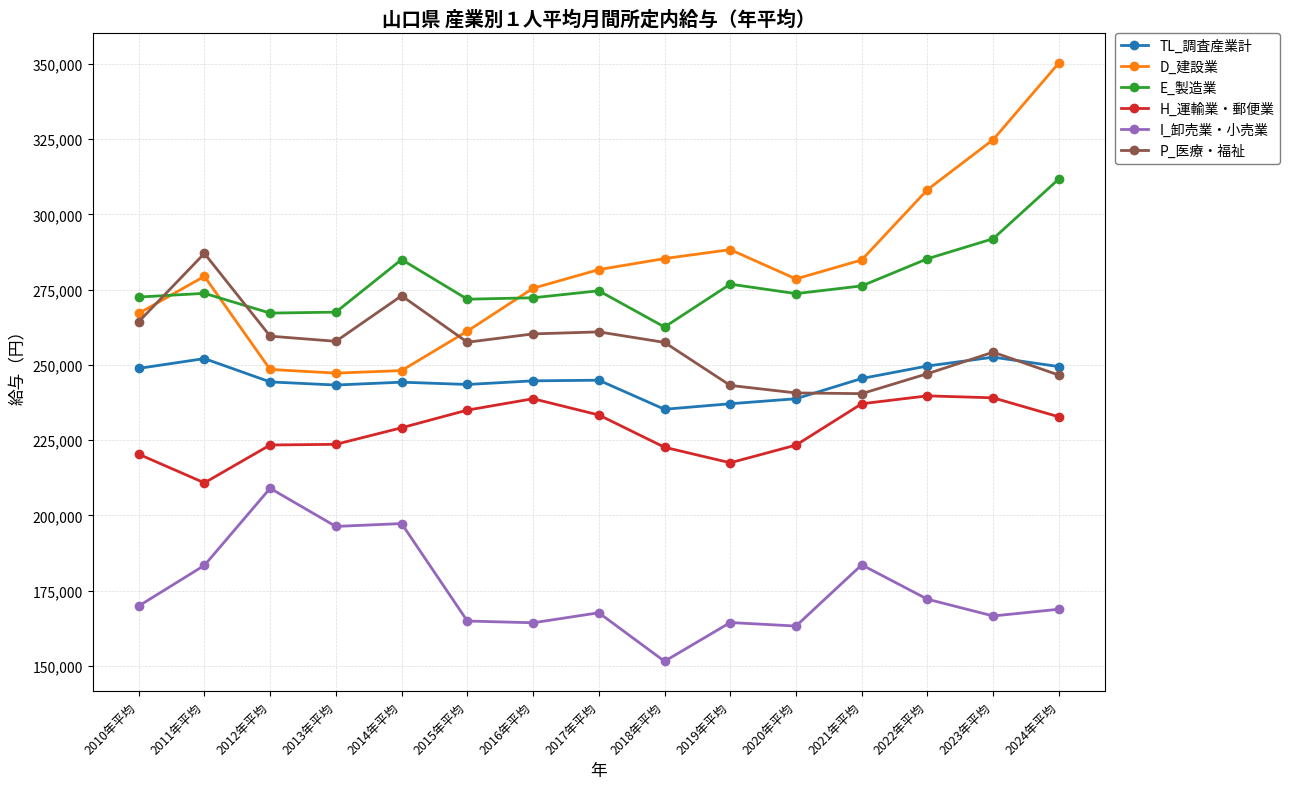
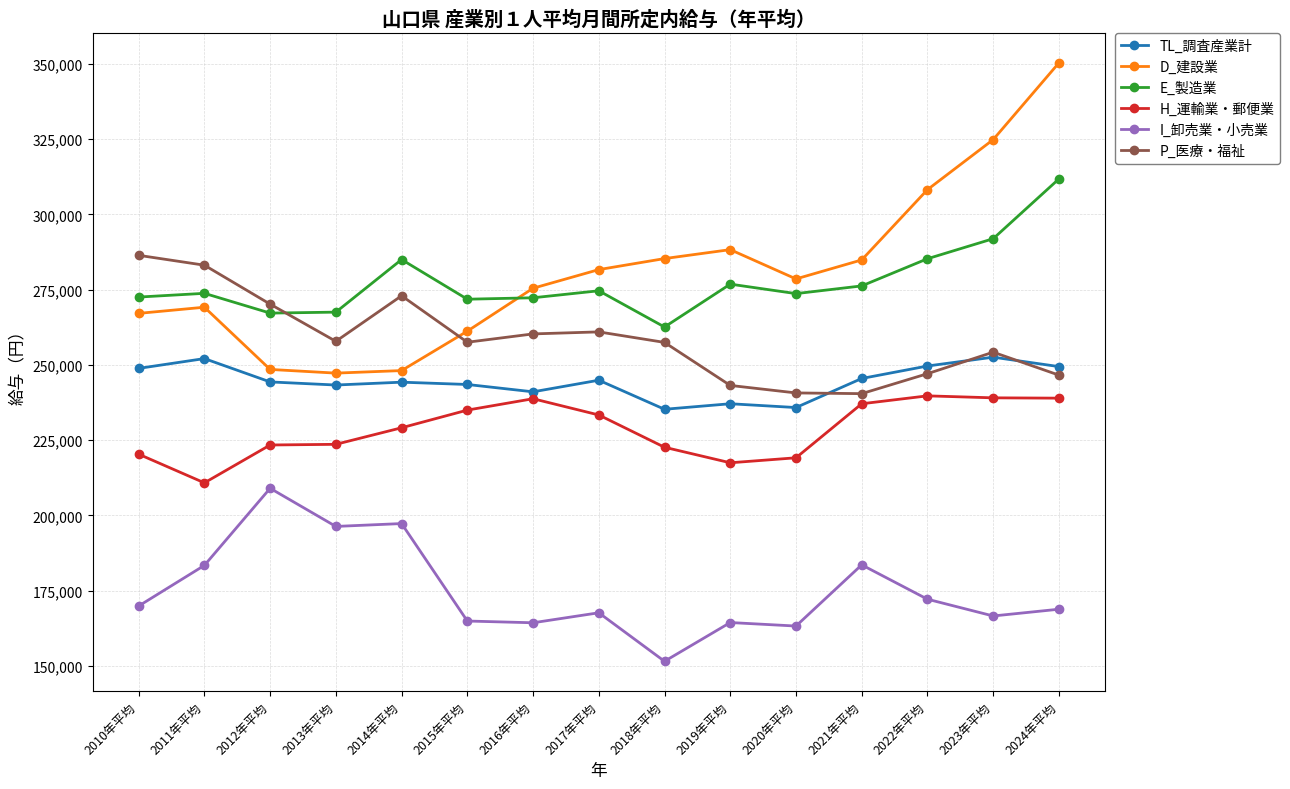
  {
    "TL_調査産業計": {
      "2010年平均": "249,000",
      "2011年平均": "252,000",
      "2012年平均": "244,000",
      "2013年平均": "243,000",
      "2014年平均": "244,000",
      "2015年平均": "243,000",
-     "2016年平均": "245,000",
+     "2016年平均": "241,000",
      "2017年平均": "245,000",
      "2018年平均": "235,000",
      "2019年平均": "237,000",
-     "2020年平均": "239,000",
+     "2020年平均": "236,000",
      "2021年平均": "245,000",
      "2022年平均": "250,000",
      "2023年平均": "253,000",
      "2024年平均": "249,000"
    },
    "D_建設業": {
      "2010年平均": "267,000",
-     "2011年平均": "279,000",
+     "2011年平均": "269,000",
      "2012年平均": "248,000",
      "2013年平均": "247,000",
      "2014年平均": "248,000",
      "2015年平均": "261,000",
      "2016年平均": "275,000",
      "2017年平均": "282,000",
      "2018年平均": "285,000",
      "2019年平均": "288,000",
      "2020年平均": "279,000",
      "2021年平均": "285,000",
      "2022年平均": "308,000",
      "2023年平均": "325,000",
      "2024年平均": "350,000"
    },
    "E_製造業": {
      "2010年平均": "273,000",
      "2011年平均": "274,000",
      "2012年平均": "267,000",
      "2013年平均": "268,000",
      "2014年平均": "285,000",
      "2015年平均": "272,000",
      "2016年平均": "272,000",
      "2017年平均": "275,000",
      "2018年平均": "263,000",
      "2019年平均": "277,000",
      "2020年平均": "274,000",
      "2021年平均": "276,000",
      "2022年平均": "285,000",
      "2023年平均": "292,000",
      "2024年平均": "312,000"
    },
    "H_運輸業・郵便業": {
      "2010年平均": "220,000",
      "2011年平均": "211,000",
      "2012年平均": "223,000",
      "2013年平均": "224,000",
      "2014年平均": "229,000",
      "2015年平均": "235,000",
      "2016年平均": "239,000",
      "2017年平均": "233,000",
      "2018年平均": "223,000",
      "2019年平均": "218,000",
-     "2020年平均": "223,000",
+     "2020年平均": "219,000",
      "2021年平均": "237,000",
      "2022年平均": "240,000",
      "2023年平均": "239,000",
-     "2024年平均": "233,000"
+     "2024年平均": "239,000"
    },
    "I_卸売業・小売業": {
      "2010年平均": "170,000",
      "2011年平均": "183,000",
      "2012年平均": "209,000",
      "2013年平均": "196,000",
      "2014年平均": "197,000",
      "2015年平均": "165,000",
      "2016年平均": "164,000",
      "2017年平均": "168,000",
      "2018年平均": "152,000",
      "2019年平均": "164,000",
      "2020年平均": "163,000",
      "2021年平均": "184,000",
      "2022年平均": "172,000",
      "2023年平均": "167,000",
      "2024年平均": "169,000"
    },
    "P_医療・福祉": {
-     "2010年平均": "264,000",
-     "2011年平均": "287,000",
-     "2012年平均": "260,000",
+     "2010年平均": "286,000",
+     "2011年平均": "283,000",
+     "2012年平均": "270,000",
      "2013年平均": "258,000",
      "2014年平均": "273,000",
      "2015年平均": "258,000",
      "2016年平均": "260,000",
      "2017年平均": "261,000",
      "2018年平均": "257,000",
      "2019年平均": "243,000",
      "2020年平均": "241,000",
      "2021年平均": "240,000",
      "2022年平均": "247,000",
      "2023年平均": "254,000",
      "2024年平均": "247,000"
    }
  }
